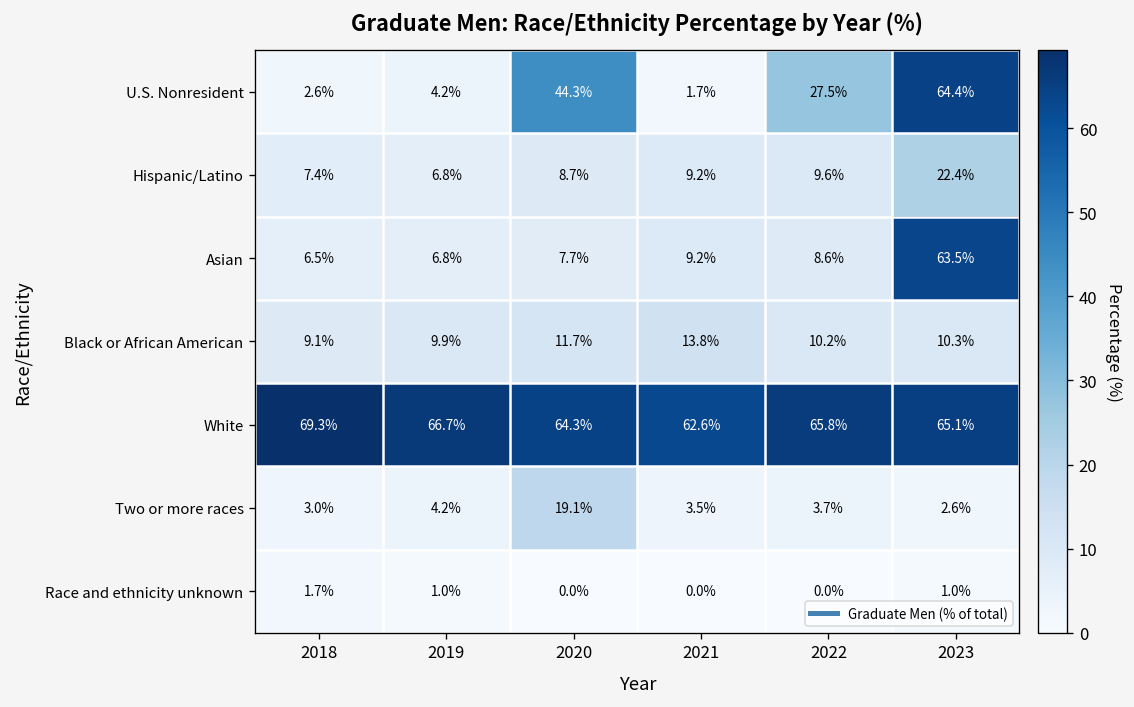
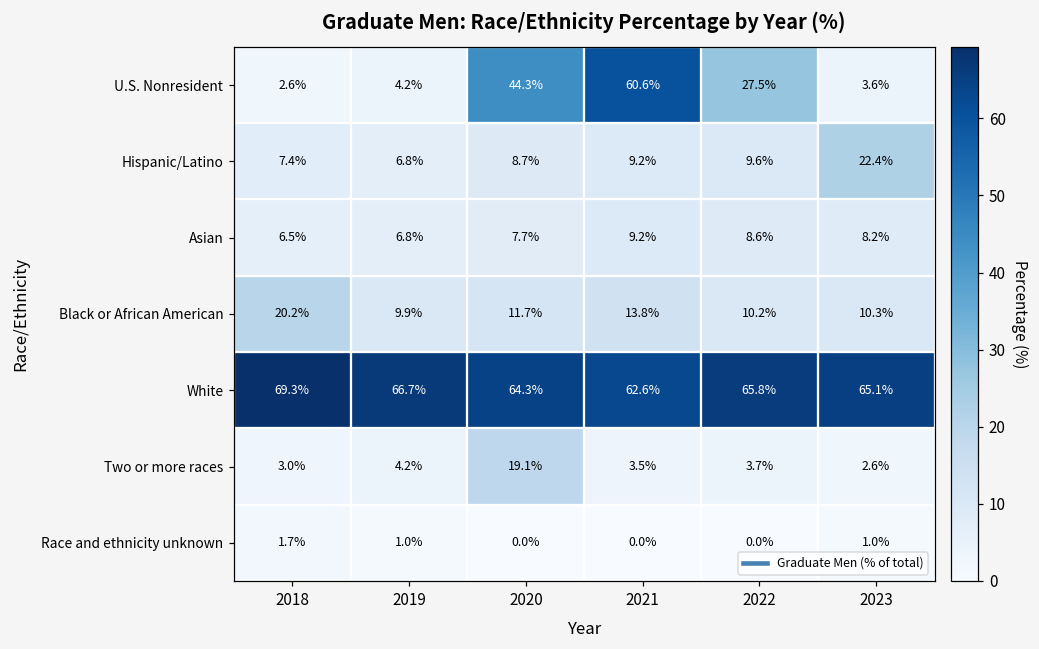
  {
    "U.S. Nonresident": {
      "2018": "2.6%",
      "2019": "4.2%",
      "2020": "44.3%",
-     "2021": "1.7%",
+     "2021": "60.6%",
      "2022": "27.5%",
-     "2023": "64.4%"
+     "2023": "3.6%"
    },
    "Hispanic/Latino": {
      "2018": "7.4%",
      "2019": "6.8%",
      "2020": "8.7%",
      "2021": "9.2%",
      "2022": "9.6%",
      "2023": "22.4%"
    },
    "Asian": {
      "2018": "6.5%",
      "2019": "6.8%",
      "2020": "7.7%",
      "2021": "9.2%",
      "2022": "8.6%",
-     "2023": "63.5%"
+     "2023": "8.2%"
    },
    "Black or African American": {
-     "2018": "9.1%",
+     "2018": "20.2%",
      "2019": "9.9%",
      "2020": "11.7%",
      "2021": "13.8%",
      "2022": "10.2%",
      "2023": "10.3%"
    },
    "White": {
      "2018": "69.3%",
      "2019": "66.7%",
      "2020": "64.3%",
      "2021": "62.6%",
      "2022": "65.8%",
      "2023": "65.1%"
    },
    "Two or more races": {
      "2018": "3.0%",
      "2019": "4.2%",
      "2020": "19.1%",
      "2021": "3.5%",
      "2022": "3.7%",
      "2023": "2.6%"
    },
    "Race and ethnicity unknown": {
      "2018": "1.7%",
      "2019": "1.0%",
      "2020": "0.0%",
      "2021": "0.0%",
      "2022": "0.0%",
      "2023": "1.0%"
    }
  }
